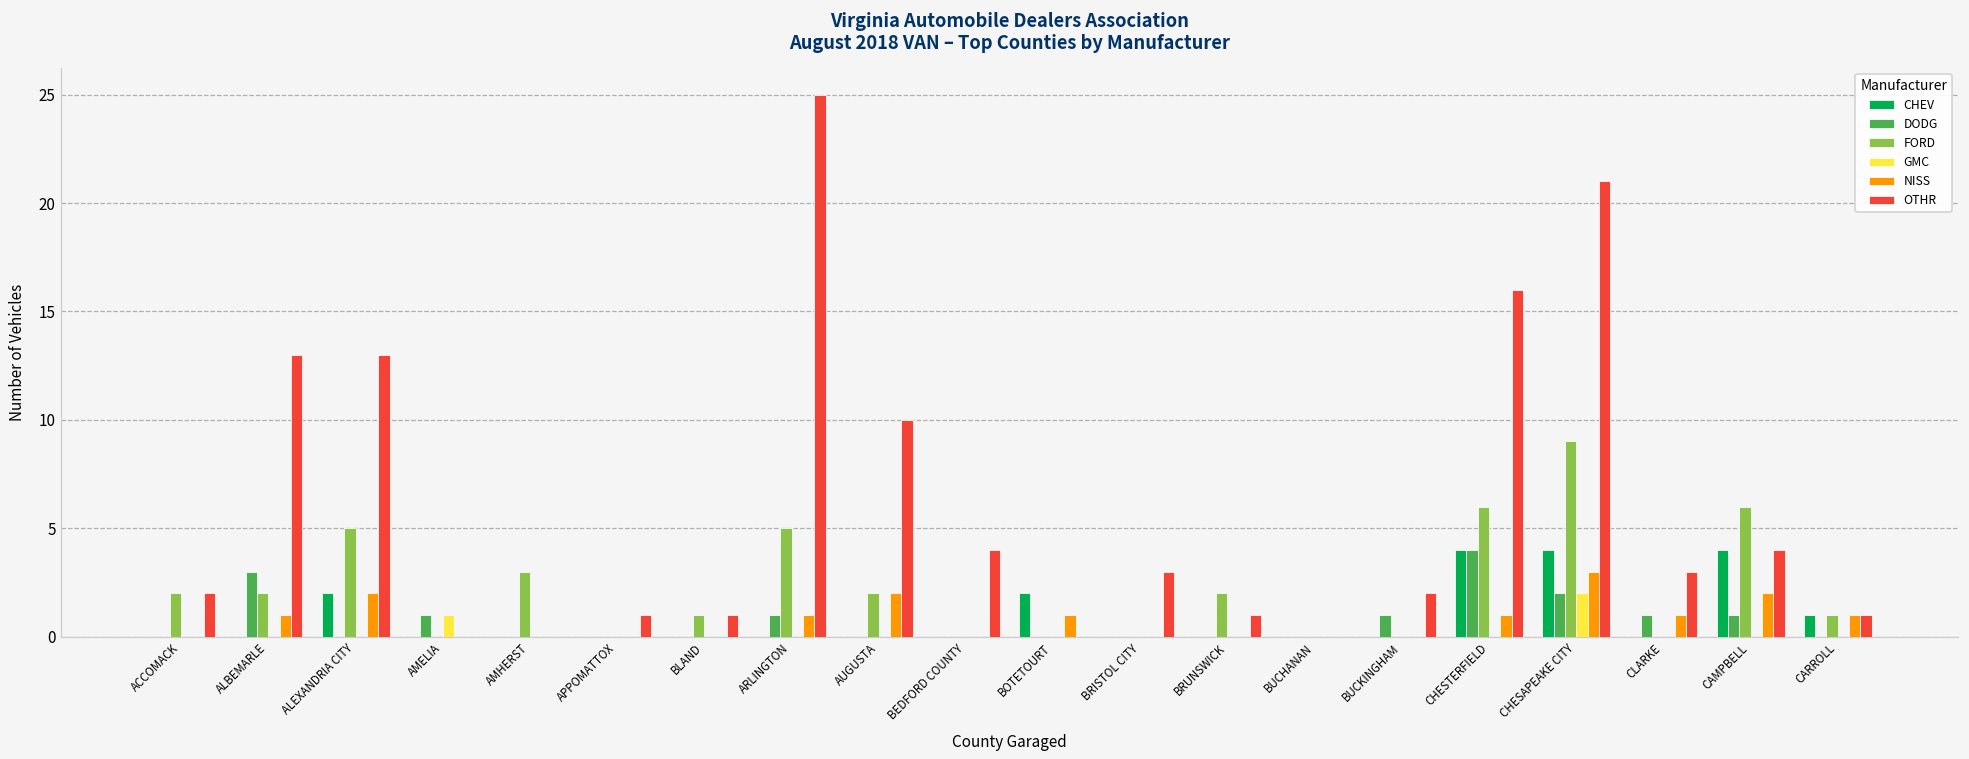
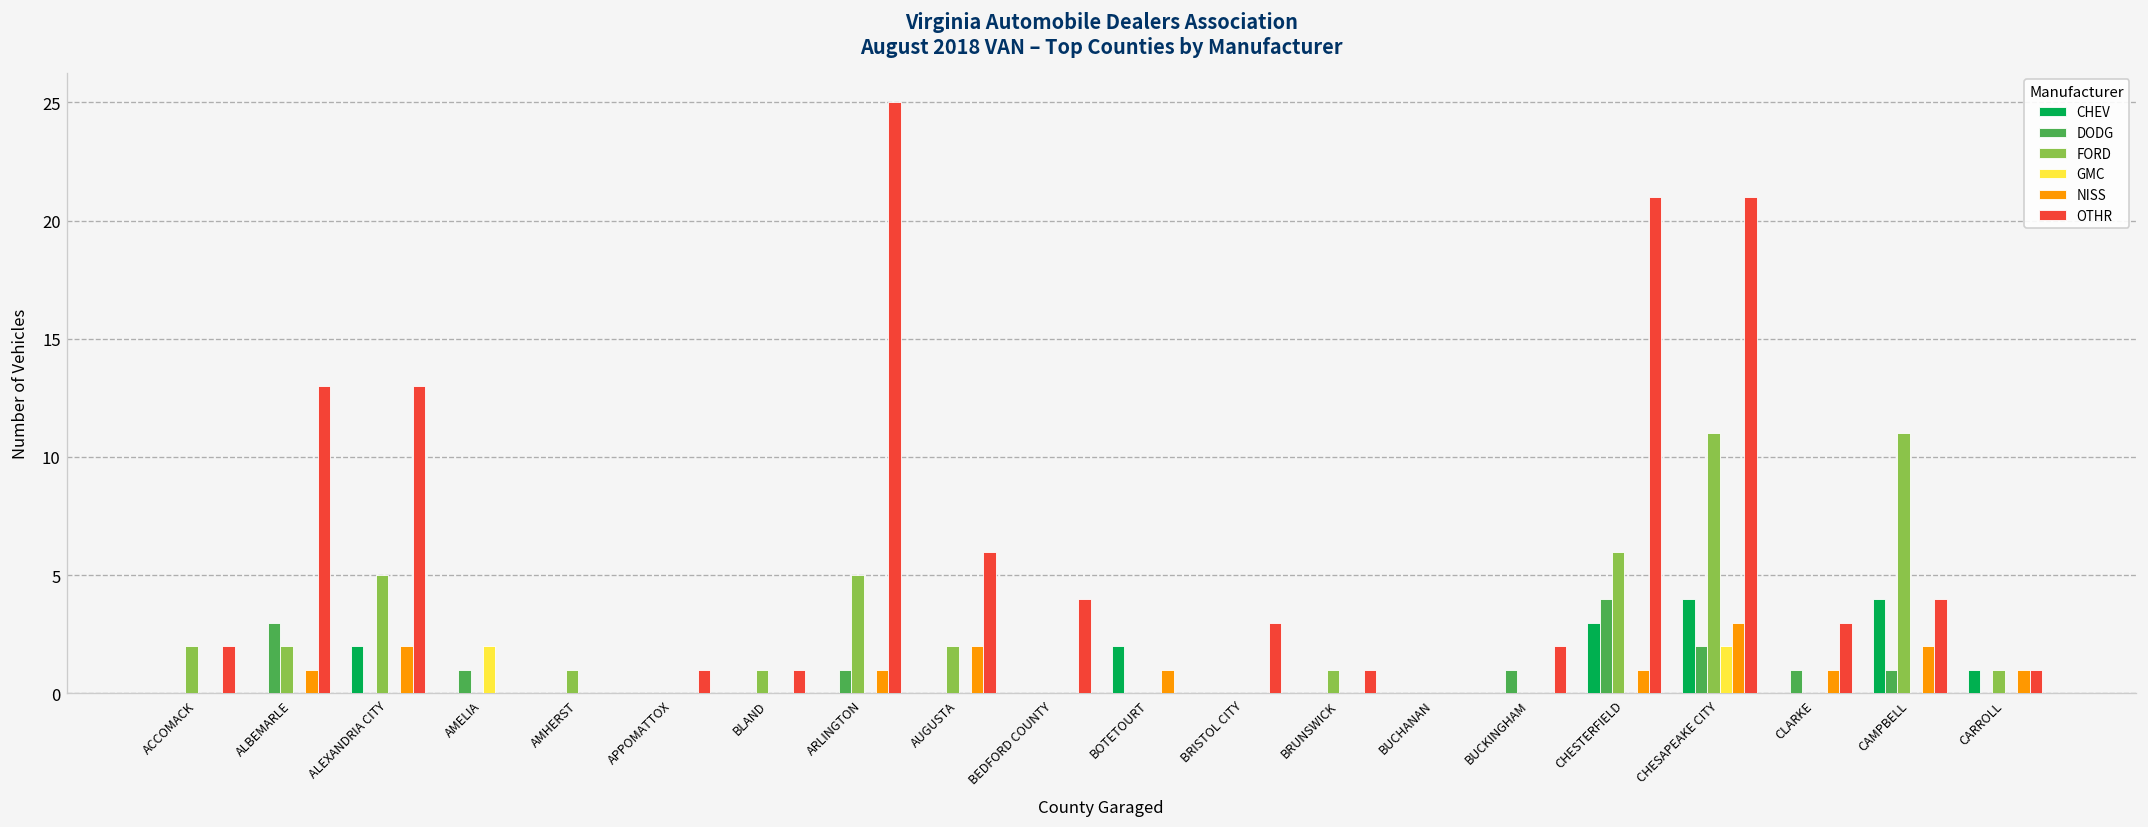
  {
    "CHEV": {
      "ACCOMACK": 0,
      "ALBEMARLE": 0,
      "ALEXANDRIA CITY": 2,
      "AMELIA": 0,
      "AMHERST": 0,
      "APPOMATTOX": 0,
      "BLAND": 0,
      "ARLINGTON": 0,
      "AUGUSTA": 0,
      "BEDFORD COUNTY": 0,
      "BOTETOURT": 2,
      "BRISTOL CITY": 0,
      "BRUNSWICK": 0,
      "BUCHANAN": 0,
      "BUCKINGHAM": 0,
-     "CHESTERFIELD": 4,
+     "CHESTERFIELD": 3,
      "CHESAPEAKE CITY": 4,
      "CLARKE": 0,
      "CAMPBELL": 4,
      "CARROLL": 1
    },
    "DODG": {
      "ACCOMACK": 0,
      "ALBEMARLE": 3,
      "ALEXANDRIA CITY": 0,
      "AMELIA": 1,
      "AMHERST": 0,
      "APPOMATTOX": 0,
      "BLAND": 0,
      "ARLINGTON": 1,
      "AUGUSTA": 0,
      "BEDFORD COUNTY": 0,
      "BOTETOURT": 0,
      "BRISTOL CITY": 0,
      "BRUNSWICK": 0,
      "BUCHANAN": 0,
      "BUCKINGHAM": 1,
      "CHESTERFIELD": 4,
      "CHESAPEAKE CITY": 2,
      "CLARKE": 1,
      "CAMPBELL": 1,
      "CARROLL": 0
    },
    "FORD": {
      "ACCOMACK": 2,
      "ALBEMARLE": 2,
      "ALEXANDRIA CITY": 5,
      "AMELIA": 0,
-     "AMHERST": 3,
+     "AMHERST": 1,
      "APPOMATTOX": 0,
      "BLAND": 1,
      "ARLINGTON": 5,
      "AUGUSTA": 2,
      "BEDFORD COUNTY": 0,
      "BOTETOURT": 0,
      "BRISTOL CITY": 0,
-     "BRUNSWICK": 2,
+     "BRUNSWICK": 1,
      "BUCHANAN": 0,
      "BUCKINGHAM": 0,
      "CHESTERFIELD": 6,
-     "CHESAPEAKE CITY": 9,
+     "CHESAPEAKE CITY": 11,
      "CLARKE": 0,
-     "CAMPBELL": 6,
+     "CAMPBELL": 11,
      "CARROLL": 1
    },
    "GMC": {
      "ACCOMACK": 0,
      "ALBEMARLE": 0,
      "ALEXANDRIA CITY": 0,
-     "AMELIA": 1,
+     "AMELIA": 2,
      "AMHERST": 0,
      "APPOMATTOX": 0,
      "BLAND": 0,
      "ARLINGTON": 0,
      "AUGUSTA": 0,
      "BEDFORD COUNTY": 0,
      "BOTETOURT": 0,
      "BRISTOL CITY": 0,
      "BRUNSWICK": 0,
      "BUCHANAN": 0,
      "BUCKINGHAM": 0,
      "CHESTERFIELD": 0,
      "CHESAPEAKE CITY": 2,
      "CLARKE": 0,
      "CAMPBELL": 0,
      "CARROLL": 0
    },
    "NISS": {
      "ACCOMACK": 0,
      "ALBEMARLE": 1,
      "ALEXANDRIA CITY": 2,
      "AMELIA": 0,
      "AMHERST": 0,
      "APPOMATTOX": 0,
      "BLAND": 0,
      "ARLINGTON": 1,
      "AUGUSTA": 2,
      "BEDFORD COUNTY": 0,
      "BOTETOURT": 1,
      "BRISTOL CITY": 0,
      "BRUNSWICK": 0,
      "BUCHANAN": 0,
      "BUCKINGHAM": 0,
      "CHESTERFIELD": 1,
      "CHESAPEAKE CITY": 3,
      "CLARKE": 1,
      "CAMPBELL": 2,
      "CARROLL": 1
    },
    "OTHR": {
      "ACCOMACK": 2,
      "ALBEMARLE": 13,
      "ALEXANDRIA CITY": 13,
      "AMELIA": 0,
      "AMHERST": 0,
      "APPOMATTOX": 1,
      "BLAND": 1,
      "ARLINGTON": 25,
-     "AUGUSTA": 10,
+     "AUGUSTA": 6,
      "BEDFORD COUNTY": 4,
      "BOTETOURT": 0,
      "BRISTOL CITY": 3,
      "BRUNSWICK": 1,
      "BUCHANAN": 0,
      "BUCKINGHAM": 2,
-     "CHESTERFIELD": 16,
+     "CHESTERFIELD": 21,
      "CHESAPEAKE CITY": 21,
      "CLARKE": 3,
      "CAMPBELL": 4,
      "CARROLL": 1
    }
  }
